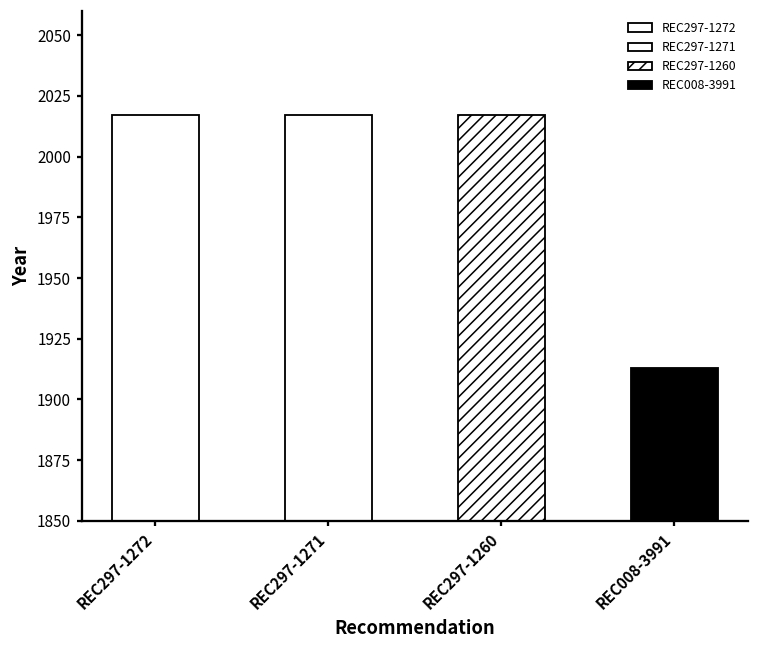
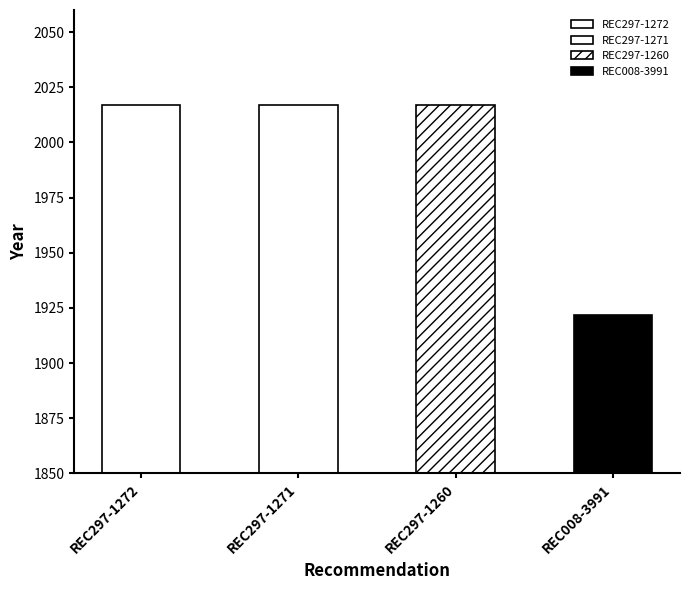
  {
    "REC297-1272": 2017,
    "REC297-1271": 2017,
    "REC297-1260": 2017,
-   "REC008-3991": 1913
+   "REC008-3991": 1922
  }
